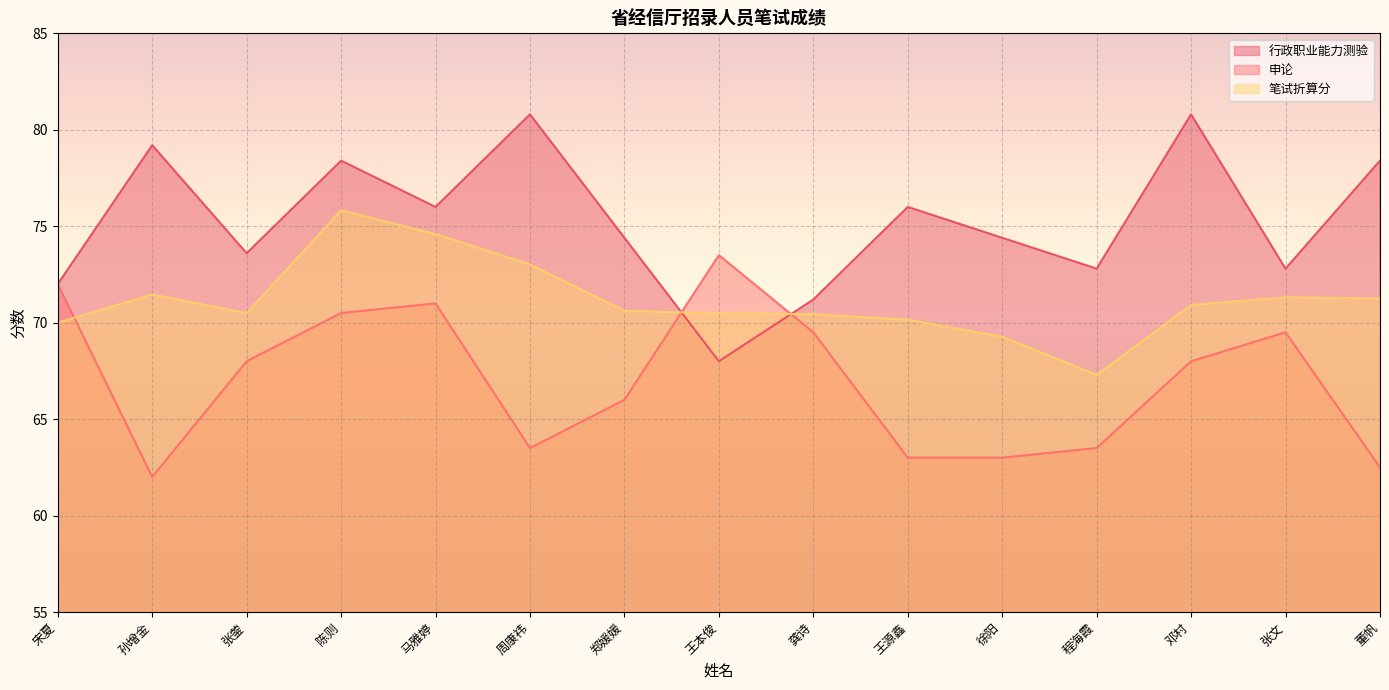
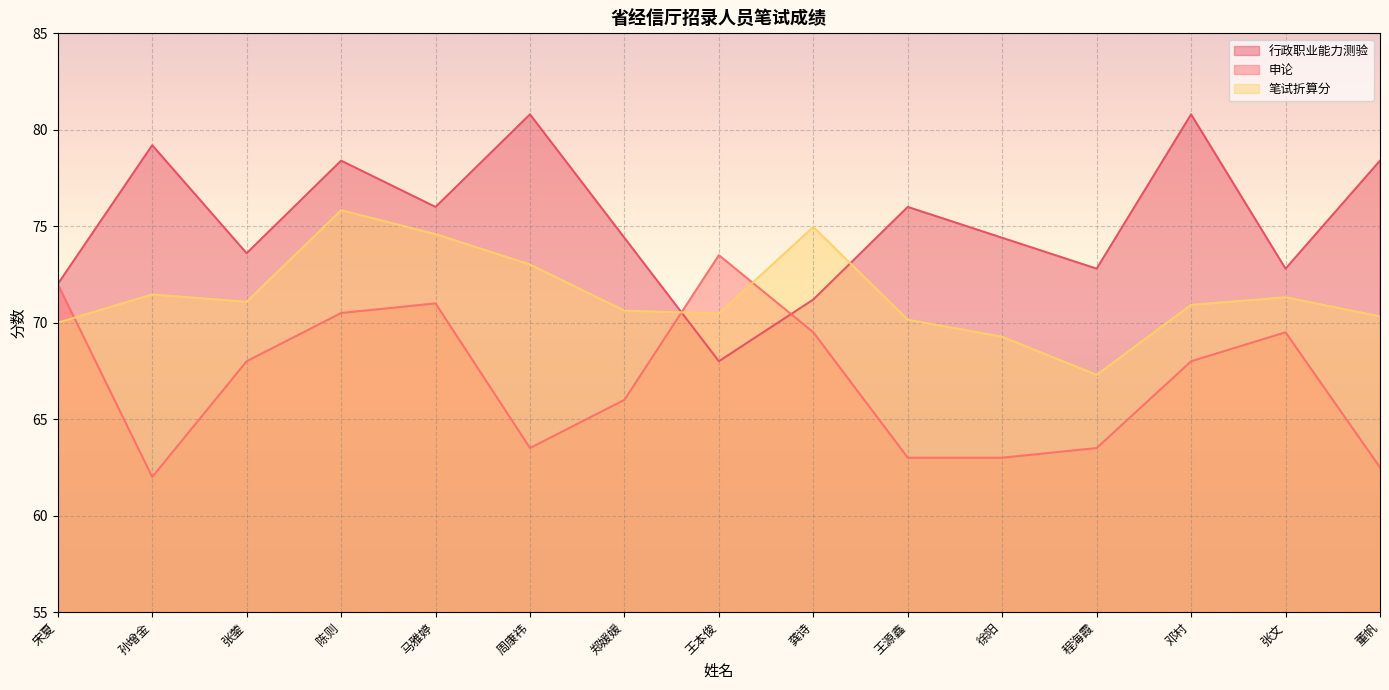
  {
    "笔试折算分": {
      "宋夏": 70.0,
      "孙增金": 71.5,
-     "张蓥": 70.5,
+     "张蓥": 71.1,
      "陈则": 75.8,
      "马雅婷": 74.6,
      "周康祎": 73.0,
      "郑媛媛": 70.6,
      "王本俊": 70.5,
-     "龚诗": 70.4,
+     "龚诗": 75.0,
      "王源鑫": 70.2,
      "徐阳": 69.3,
      "程海霞": 67.3,
      "邓村": 70.9,
      "张文": 71.3,
-     "董帆": 71.2
+     "董帆": 70.3
    }
  }
